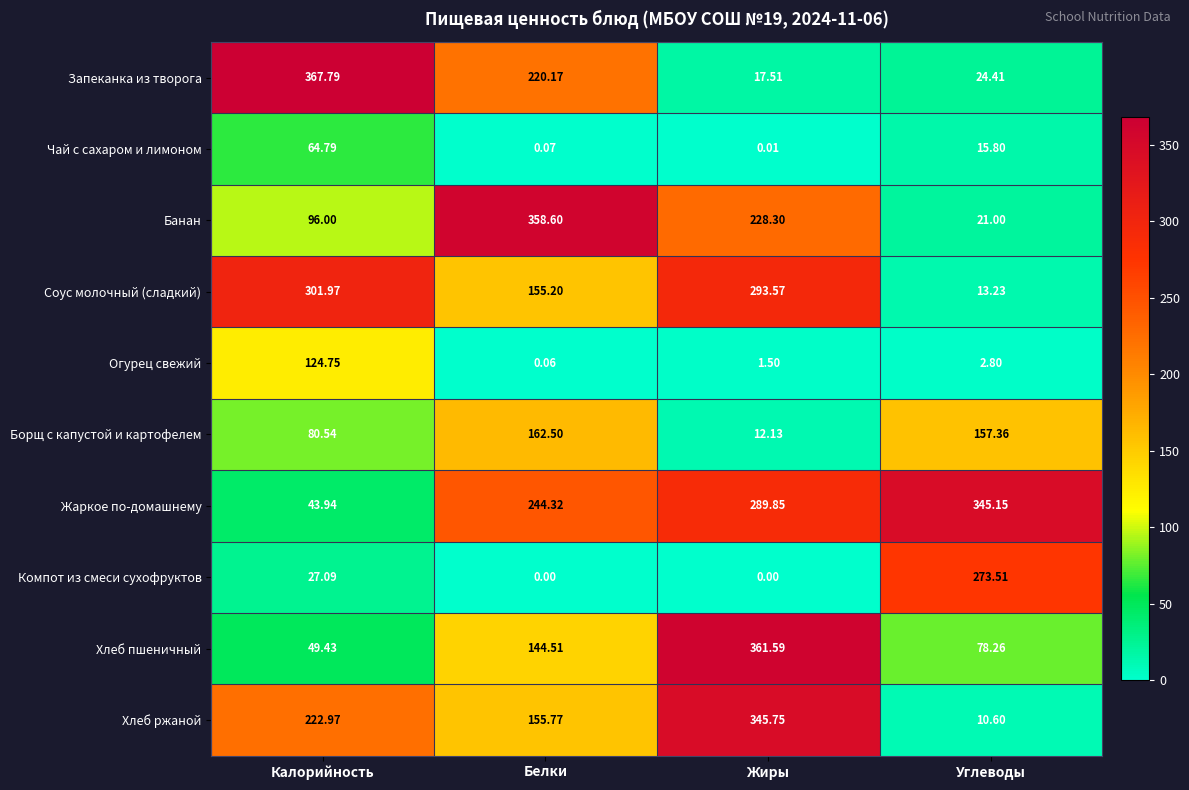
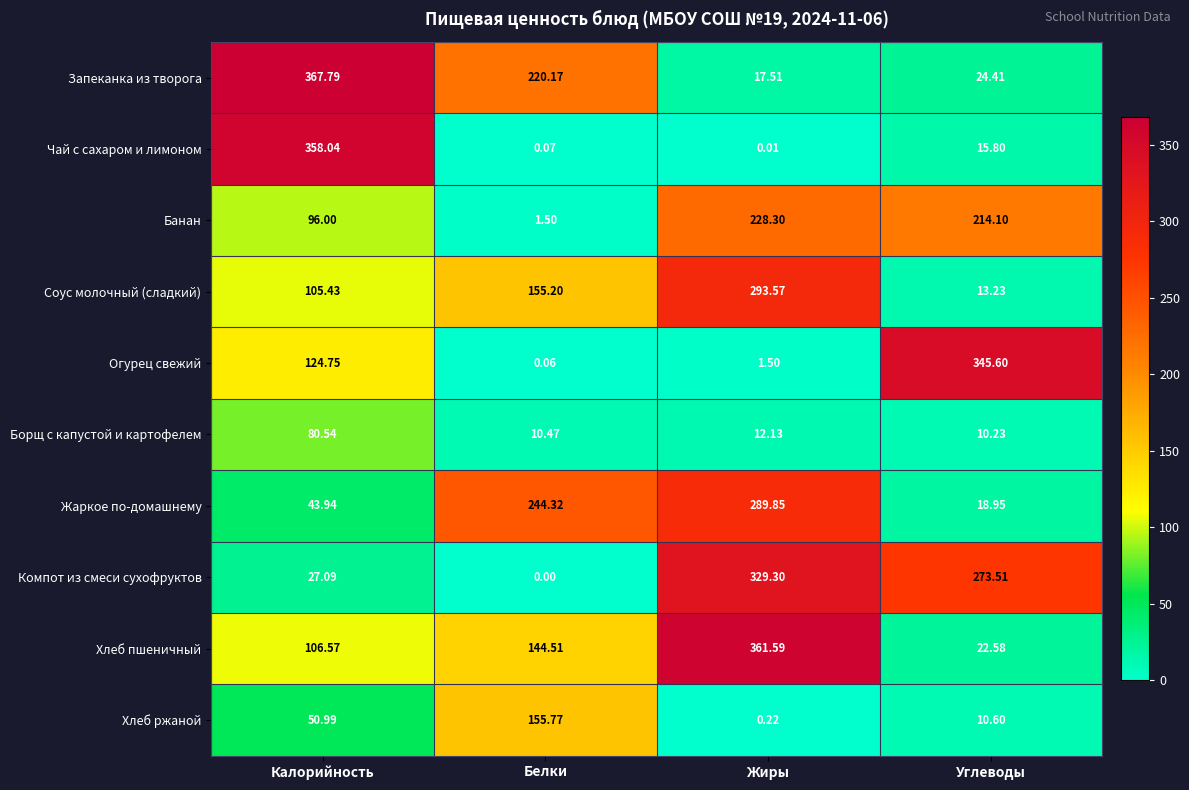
  {
    "Запеканка из творога": {
      "Калорийность": 367.79,
      "Белки": 220.17,
      "Жиры": 17.51,
      "Углеводы": 24.41
    },
    "Чай с сахаром и лимоном": {
-     "Калорийность": 64.79,
+     "Калорийность": 358.04,
      "Белки": 0.07,
      "Жиры": 0.01,
      "Углеводы": 15.80
    },
    "Банан": {
      "Калорийность": 96.00,
-     "Белки": 358.60,
+     "Белки": 1.50,
      "Жиры": 228.30,
-     "Углеводы": 21.00
+     "Углеводы": 214.10
    },
    "Соус молочный (сладкий)": {
-     "Калорийность": 301.97,
+     "Калорийность": 105.43,
      "Белки": 155.20,
      "Жиры": 293.57,
      "Углеводы": 13.23
    },
    "Огурец свежий": {
      "Калорийность": 124.75,
      "Белки": 0.06,
      "Жиры": 1.50,
-     "Углеводы": 2.80
+     "Углеводы": 345.60
    },
    "Борщ с капустой и картофелем": {
      "Калорийность": 80.54,
-     "Белки": 162.50,
+     "Белки": 10.47,
      "Жиры": 12.13,
-     "Углеводы": 157.36
+     "Углеводы": 10.23
    },
    "Жаркое по-домашнему": {
      "Калорийность": 43.94,
      "Белки": 244.32,
      "Жиры": 289.85,
-     "Углеводы": 345.15
+     "Углеводы": 18.95
    },
    "Компот из смеси сухофруктов": {
      "Калорийность": 27.09,
      "Белки": 0.00,
-     "Жиры": 0.00,
+     "Жиры": 329.30,
      "Углеводы": 273.51
    },
    "Хлеб пшеничный": {
-     "Калорийность": 49.43,
+     "Калорийность": 106.57,
      "Белки": 144.51,
      "Жиры": 361.59,
-     "Углеводы": 78.26
+     "Углеводы": 22.58
    },
    "Хлеб ржаной": {
-     "Калорийность": 222.97,
+     "Калорийность": 50.99,
      "Белки": 155.77,
-     "Жиры": 345.75,
+     "Жиры": 0.22,
      "Углеводы": 10.60
    }
  }
